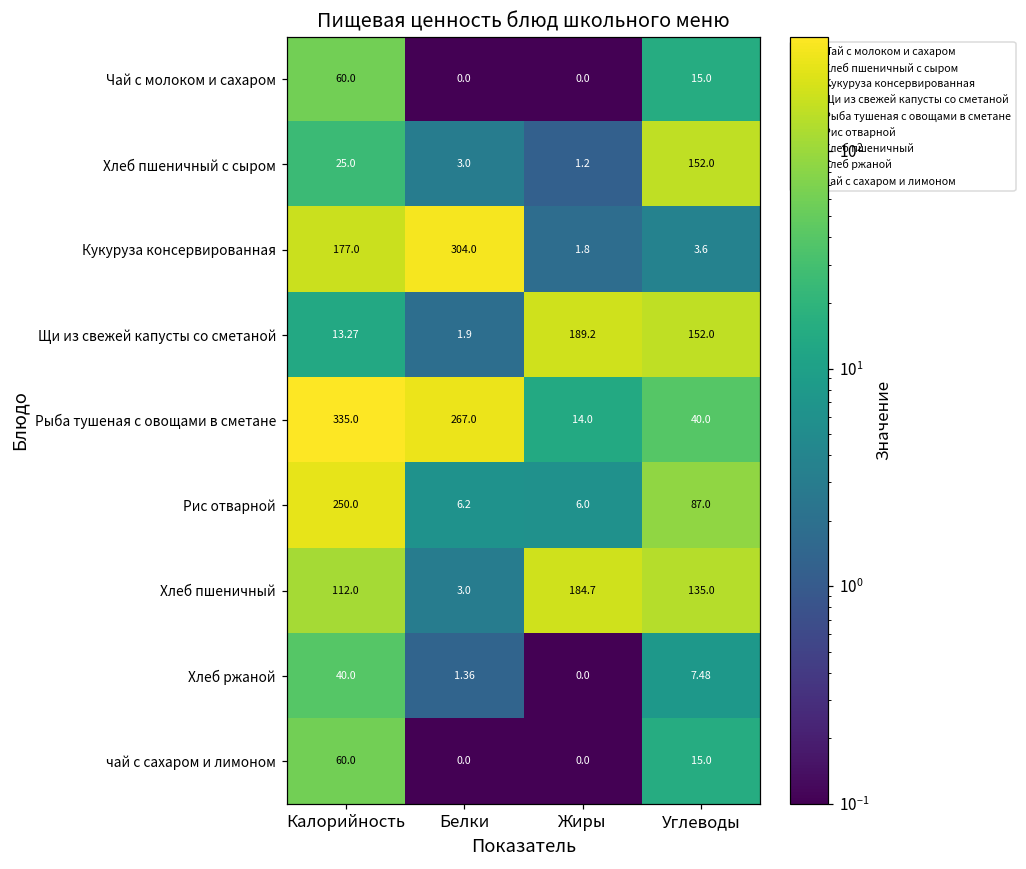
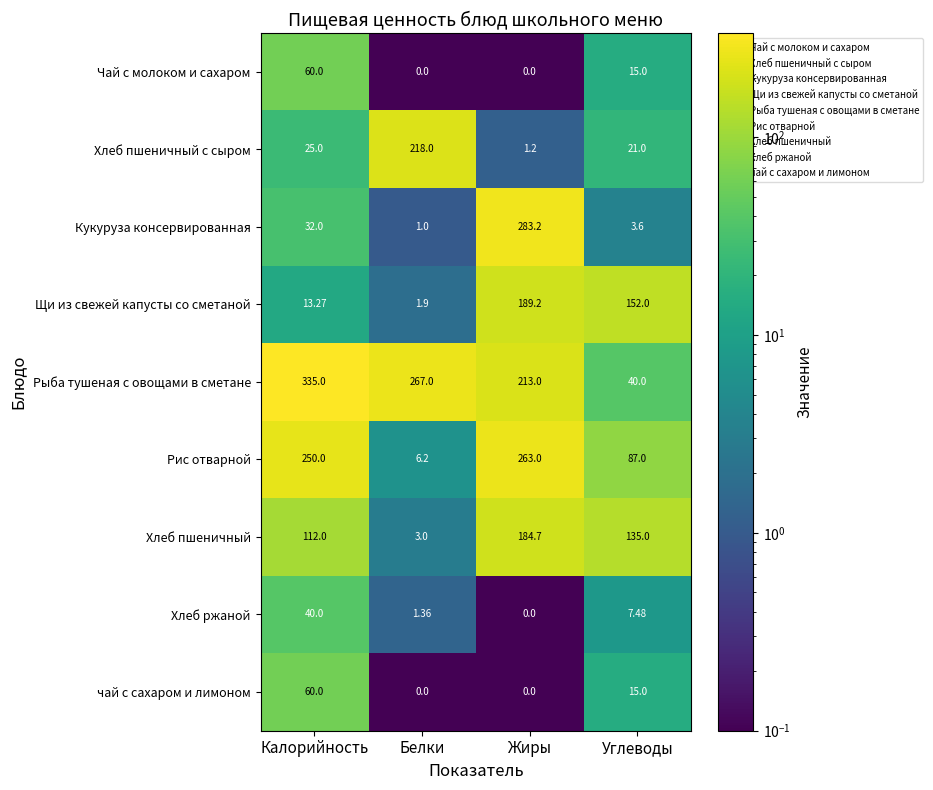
  {
    "Чай с молоком и сахаром": {
      "Калорийность": 60.0,
      "Белки": 0.0,
      "Жиры": 0.0,
      "Углеводы": 15.0
    },
    "Хлеб пшеничный с сыром": {
      "Калорийность": 25.0,
-     "Белки": 3.0,
+     "Белки": 218.0,
      "Жиры": 1.2,
-     "Углеводы": 152.0
+     "Углеводы": 21.0
    },
    "Кукуруза консервированная": {
-     "Калорийность": 177.0,
-     "Белки": 304.0,
-     "Жиры": 1.8,
+     "Калорийность": 32.0,
+     "Белки": 1.0,
+     "Жиры": 283.2,
      "Углеводы": 3.6
    },
    "Щи из свежей капусты со сметаной": {
      "Калорийность": 13.27,
      "Белки": 1.9,
      "Жиры": 189.2,
      "Углеводы": 152.0
    },
    "Рыба тушеная с овощами в сметане": {
      "Калорийность": 335.0,
      "Белки": 267.0,
-     "Жиры": 14.0,
+     "Жиры": 213.0,
      "Углеводы": 40.0
    },
    "Рис отварной": {
      "Калорийность": 250.0,
      "Белки": 6.2,
-     "Жиры": 6.0,
+     "Жиры": 263.0,
      "Углеводы": 87.0
    },
    "Хлеб пшеничный": {
      "Калорийность": 112.0,
      "Белки": 3.0,
      "Жиры": 184.7,
      "Углеводы": 135.0
    },
    "Хлеб ржаной": {
      "Калорийность": 40.0,
      "Белки": 1.36,
      "Жиры": 0.0,
      "Углеводы": 7.48
    },
    "чай с сахаром и лимоном": {
      "Калорийность": 60.0,
      "Белки": 0.0,
      "Жиры": 0.0,
      "Углеводы": 15.0
    }
  }
